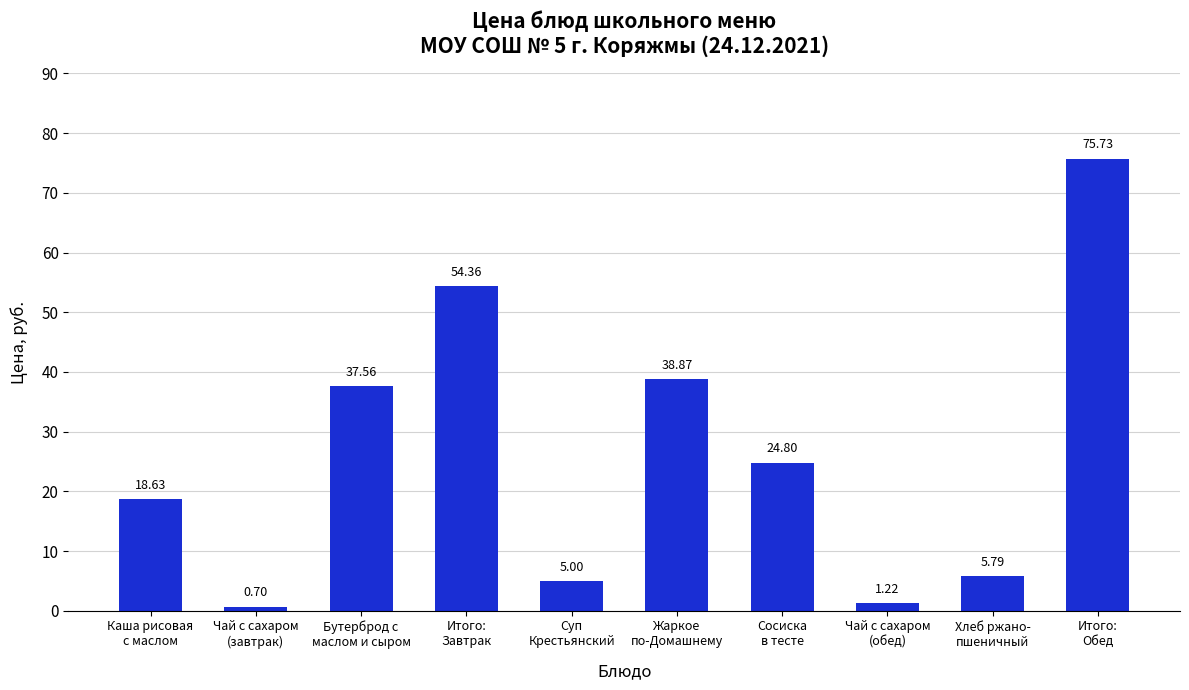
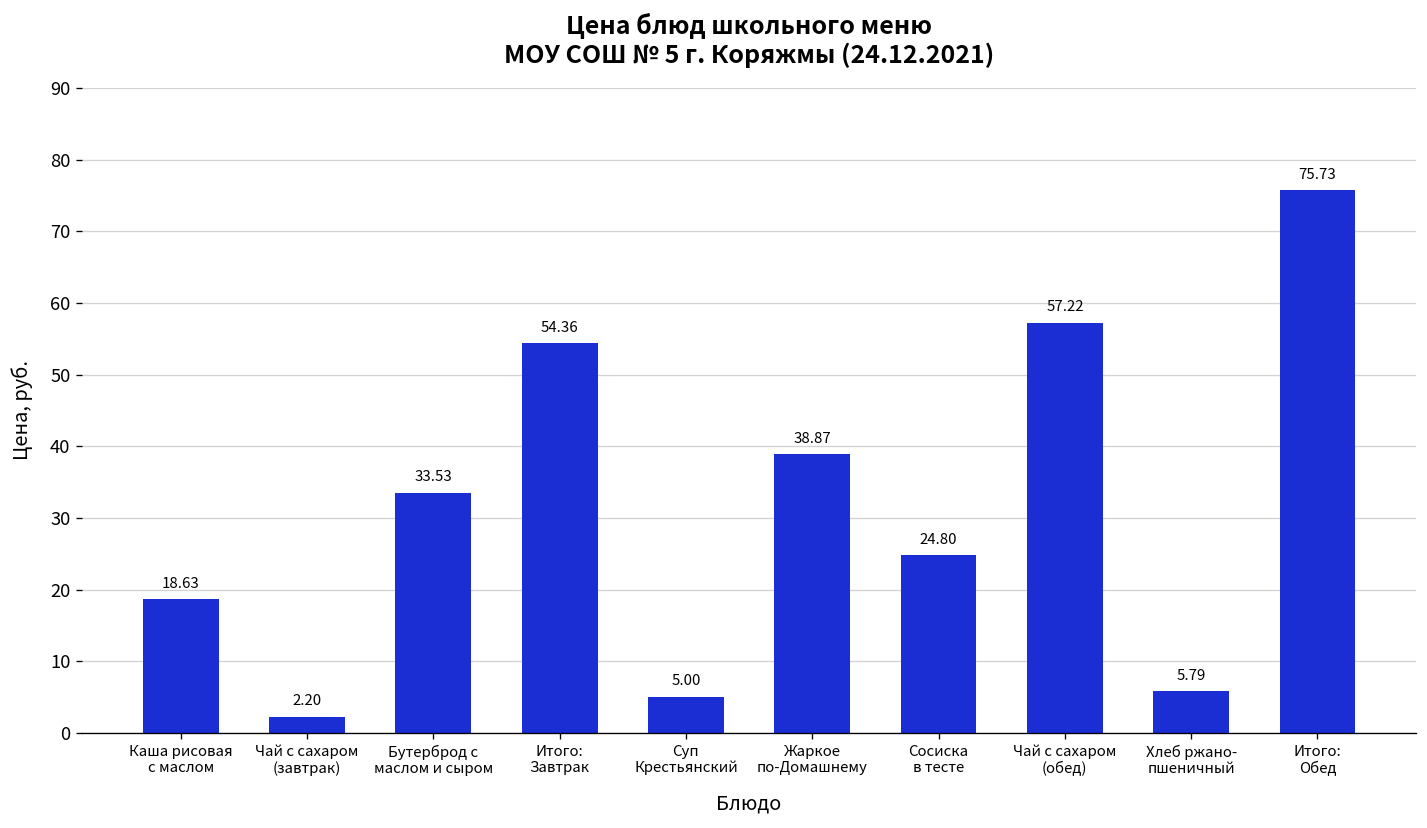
  {
    "Каша рисовая с маслом": 18.63,
-   "Чай с сахаром (завтрак)": 0.70,
-   "Бутерброд с маслом и сыром": 37.56,
+   "Чай с сахаром (завтрак)": 2.20,
+   "Бутерброд с маслом и сыром": 33.53,
    "Итого: Завтрак": 54.36,
    "Суп Крестьянский": 5.00,
    "Жаркое по-Домашнему": 38.87,
    "Сосиска в тесте": 24.80,
-   "Чай с сахаром (обед)": 1.22,
+   "Чай с сахаром (обед)": 57.22,
    "Хлеб ржано- пшеничный": 5.79,
    "Итого: Обед": 75.73
  }
